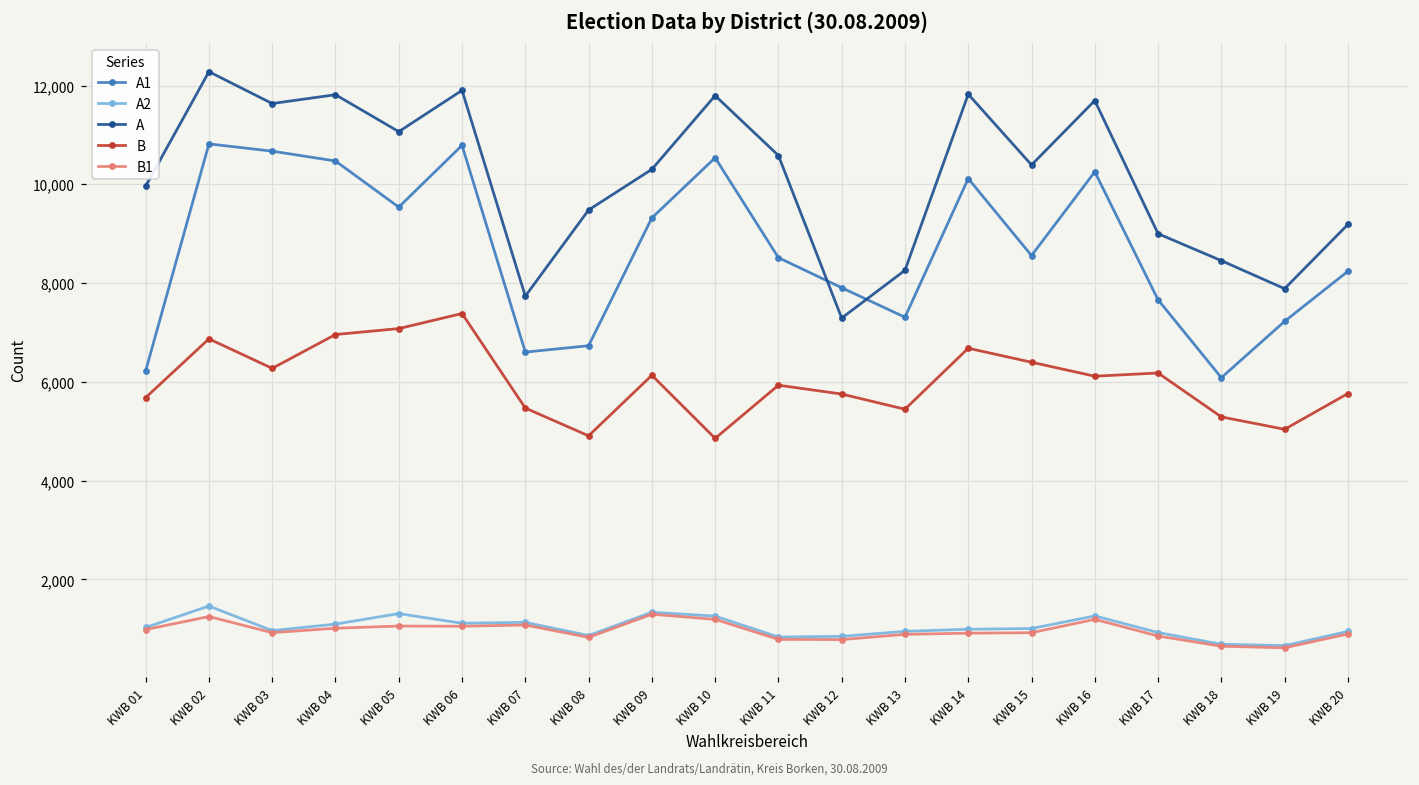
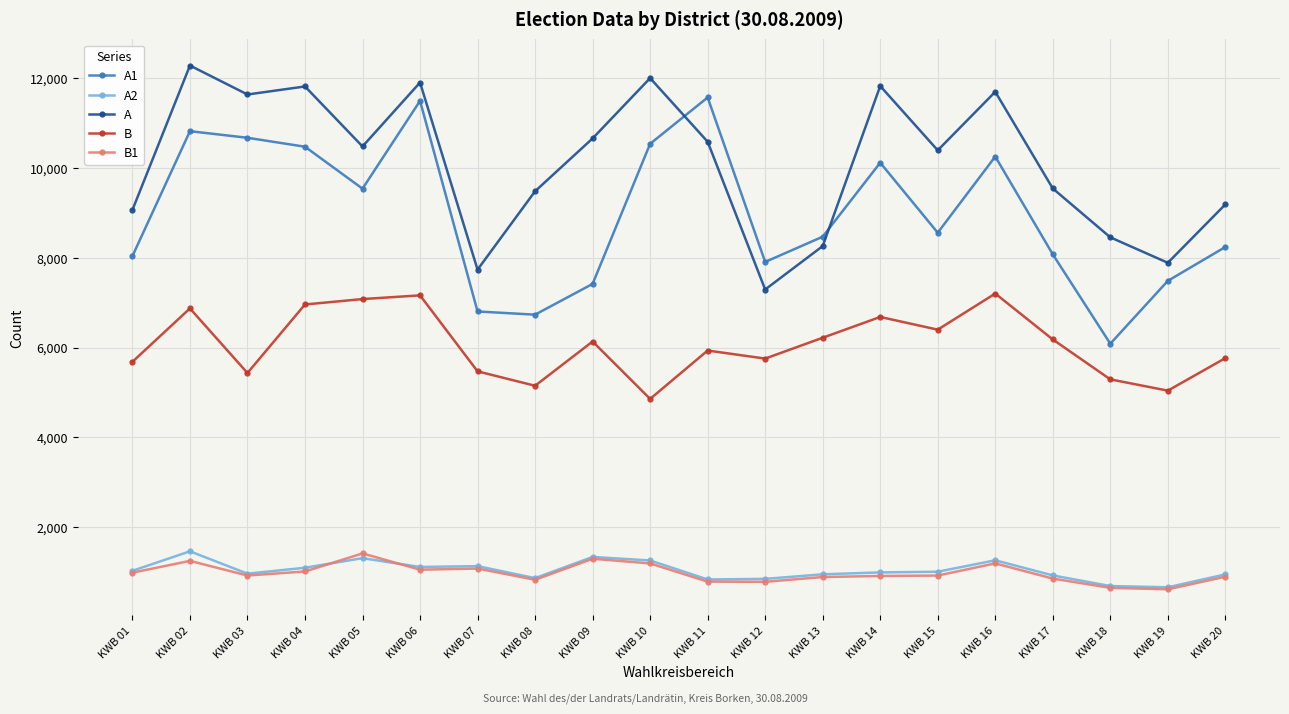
  {
    "A1": {
-     "KWB 01": "6,200",
+     "KWB 01": "8,000",
      "KWB 02": "10,800",
      "KWB 03": "10,700",
      "KWB 04": "10,500",
      "KWB 05": "9,500",
-     "KWB 06": "10,800",
-     "KWB 07": "6,600",
+     "KWB 06": "11,500",
+     "KWB 07": "6,800",
      "KWB 08": "6,700",
-     "KWB 09": "9,300",
+     "KWB 09": "7,400",
      "KWB 10": "10,500",
-     "KWB 11": "8,500",
+     "KWB 11": "11,600",
      "KWB 12": "7,900",
-     "KWB 13": "7,300",
+     "KWB 13": "8,500",
      "KWB 14": "10,100",
      "KWB 15": "8,600",
      "KWB 16": "10,300",
-     "KWB 17": "7,700",
+     "KWB 17": "8,100",
      "KWB 18": "6,100",
-     "KWB 19": "7,200",
+     "KWB 19": "7,500",
      "KWB 20": "8,200"
    },
    "A2": {
      "KWB 02": "1,500",
      "KWB 04": "1,100",
      "KWB 05": "1,300",
      "KWB 06": "1,100",
      "KWB 10": "1,300",
      "KWB 12": "800",
      "KWB 13": "1,000",
      "KWB 14": "1,000",
      "KWB 15": "1,000",
      "KWB 16": "1,300",
      "KWB 17": "900"
    },
    "A": {
-     "KWB 01": "10,000",
+     "KWB 01": "9,100",
      "KWB 02": "12,300",
      "KWB 03": "11,600",
      "KWB 04": "11,800",
-     "KWB 05": "11,100",
+     "KWB 05": "10,500",
      "KWB 06": "11,900",
      "KWB 07": "7,700",
      "KWB 08": "9,500",
-     "KWB 09": "10,300",
-     "KWB 10": "11,800",
+     "KWB 09": "10,700",
+     "KWB 10": "12,000",
      "KWB 11": "10,600",
      "KWB 12": "7,300",
      "KWB 13": "8,300",
      "KWB 14": "11,800",
      "KWB 15": "10,400",
      "KWB 16": "11,700",
-     "KWB 17": "9,000",
+     "KWB 17": "9,500",
      "KWB 18": "8,500",
      "KWB 19": "7,900",
      "KWB 20": "9,200"
    },
    "B": {
      "KWB 01": "5,700",
      "KWB 02": "6,900",
-     "KWB 03": "6,300",
+     "KWB 03": "5,400",
      "KWB 04": "7,000",
      "KWB 05": "7,100",
-     "KWB 06": "7,400",
+     "KWB 06": "7,200",
      "KWB 07": "5,500",
-     "KWB 08": "4,900",
+     "KWB 08": "5,100",
      "KWB 09": "6,100",
      "KWB 10": "4,900",
      "KWB 11": "5,900",
      "KWB 12": "5,800",
-     "KWB 13": "5,400",
+     "KWB 13": "6,200",
      "KWB 14": "6,700",
      "KWB 15": "6,400",
-     "KWB 16": "6,100",
+     "KWB 16": "7,200",
      "KWB 17": "6,200",
      "KWB 18": "5,300",
      "KWB 19": "5,000",
      "KWB 20": "5,800"
    },
    "B1": {
      "KWB 02": "1,200",
      "KWB 04": "1,000",
-     "KWB 05": "1,100",
+     "KWB 05": "1,400",
      "KWB 06": "1,100",
      "KWB 10": "1,200",
      "KWB 12": "800",
      "KWB 13": "900",
      "KWB 14": "900",
      "KWB 15": "900",
      "KWB 16": "1,200",
      "KWB 17": "900"
    }
  }
